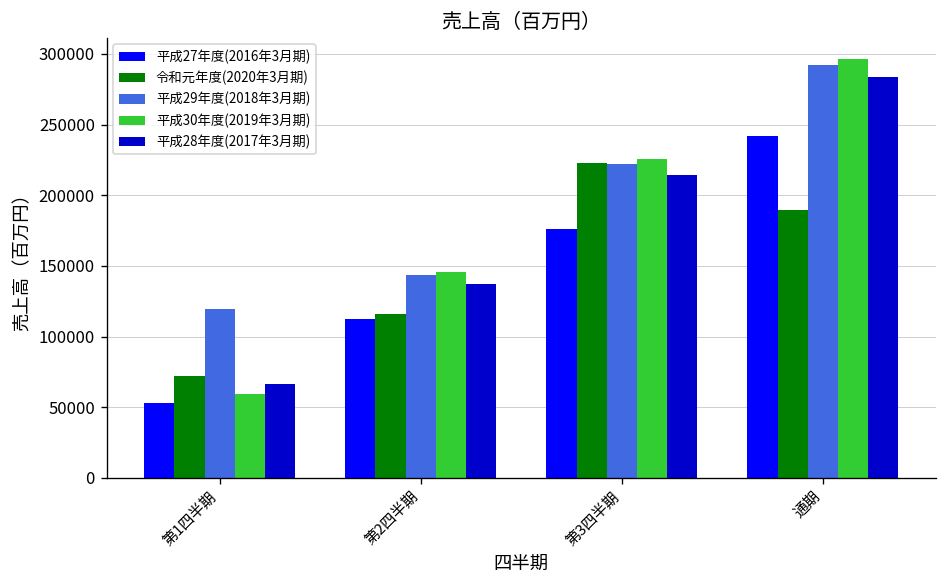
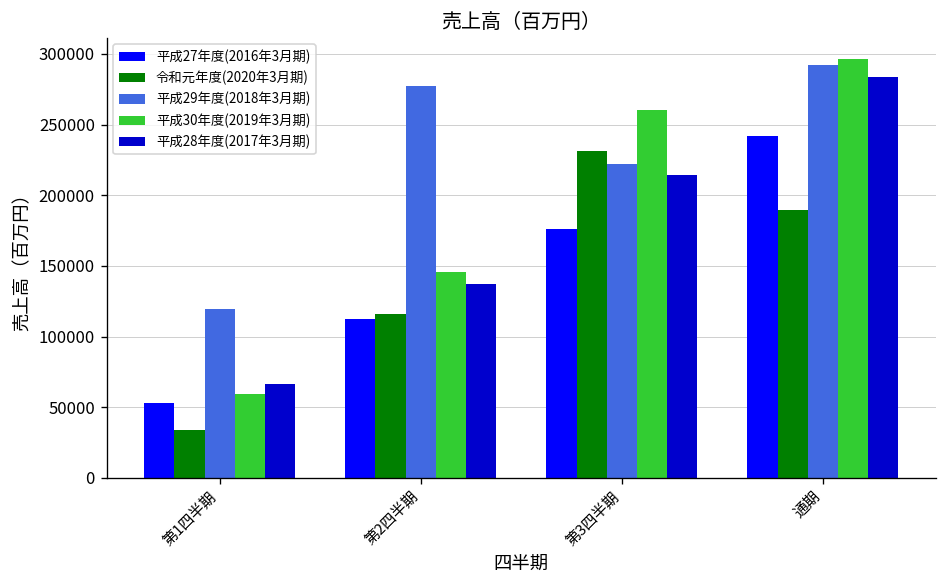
  {
    "令和元年度(2020年3月期)": {
-     "第1四半期": 72000,
+     "第1四半期": 34000,
      "第2四半期": 116000,
-     "第3四半期": 223000,
+     "第3四半期": 231000,
      "通期": 189000
    },
    "平成29年度(2018年3月期)": {
      "第1四半期": 119000,
-     "第2四半期": 143000,
+     "第2四半期": 277000,
      "第3四半期": 222000,
      "通期": 292000
    },
    "平成30年度(2019年3月期)": {
      "第1四半期": 59000,
      "第2四半期": 146000,
-     "第3四半期": 226000,
+     "第3四半期": 261000,
      "通期": 297000
    }
  }
